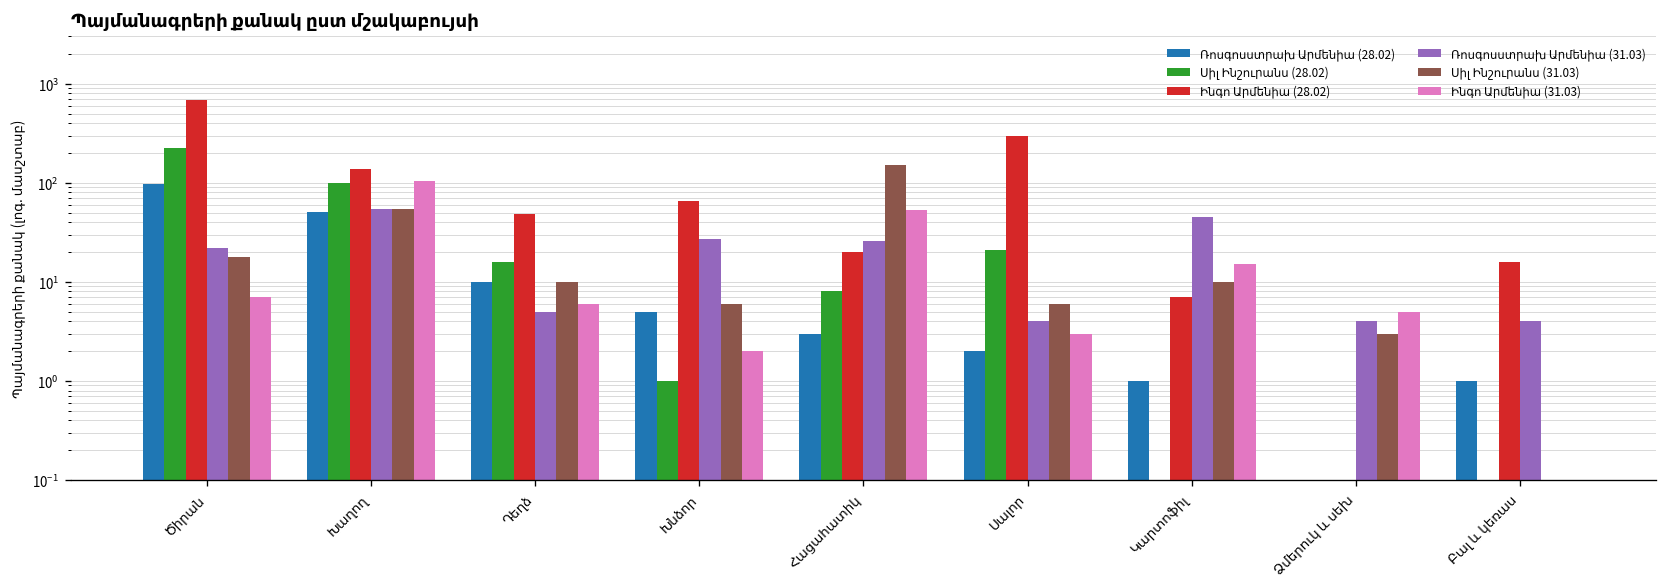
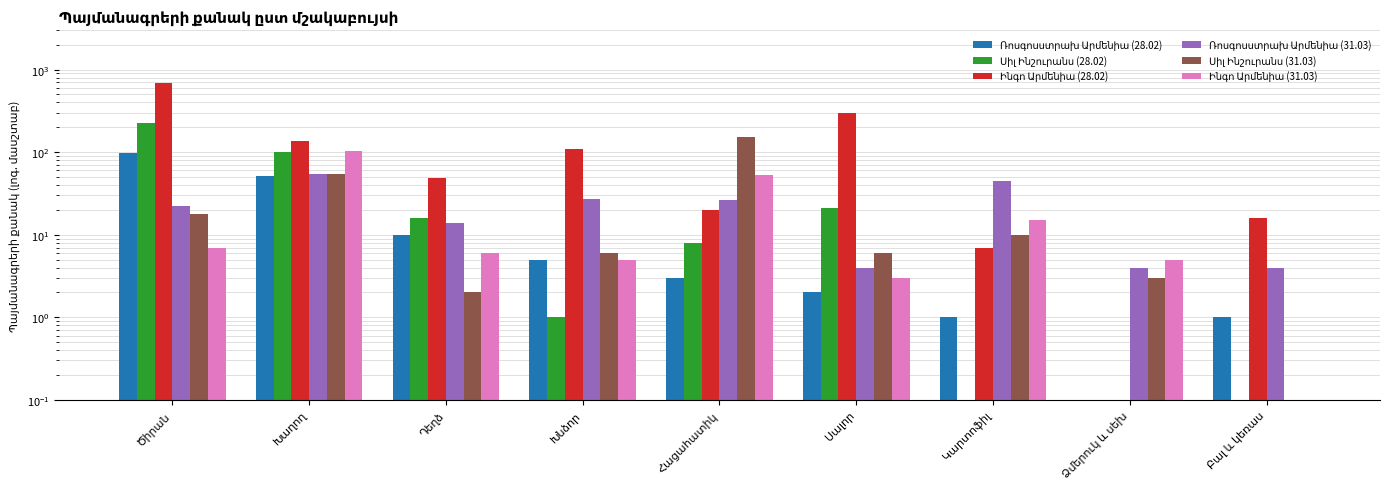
  {
    "Ռոսգոսստրախ Արմենիա (28.02)": {
      "Ծիրան": 100,
      "Խաղող": 50,
      "Դեղձ": 10,
      "Խնձոր": 5,
      "Հացահատիկ": 3,
      "Սալոր": 2,
      "Կարտոֆիլ": 1,
      "Ձմերուկ և սեխ": 0.10,
      "Բալ և կեռաս": 1
    },
    "Սիլ Ինշուրանս (28.02)": {
      "Ծիրան": 230,
      "Խաղող": 100,
      "Դեղձ": 16,
      "Խնձոր": 1,
      "Հացահատիկ": 8,
      "Սալոր": 21,
      "Կարտոֆիլ": 0.10,
      "Ձմերուկ և սեխ": 0.10,
      "Բալ և կեռաս": 0.10
    },
    "Ինգո Արմենիա (28.02)": {
      "Ծիրան": 700,
      "Խաղող": 140,
      "Դեղձ": 50,
-     "Խնձոր": 70,
+     "Խնձոր": 110,
      "Հացահատիկ": 20,
      "Սալոր": 300,
      "Կարտոֆիլ": 7,
      "Ձմերուկ և սեխ": 0.10,
      "Բալ և կեռաս": 16
    },
    "Ռոսգոսստրախ Արմենիա (31.03)": {
      "Ծիրան": 22,
      "Խաղող": 50,
-     "Դեղձ": 5,
+     "Դեղձ": 14,
      "Խնձոր": 27,
      "Հացահատիկ": 26,
      "Սալոր": 4,
      "Կարտոֆիլ": 50,
      "Ձմերուկ և սեխ": 4,
      "Բալ և կեռաս": 4
    },
    "Սիլ Ինշուրանս (31.03)": {
      "Ծիրան": 18,
      "Խաղող": 50,
-     "Դեղձ": 10,
+     "Դեղձ": 2,
      "Խնձոր": 6,
      "Հացահատիկ": 150,
      "Սալոր": 6,
      "Կարտոֆիլ": 10,
      "Ձմերուկ և սեխ": 3,
      "Բալ և կեռաս": 0.10
    },
    "Ինգո Արմենիա (31.03)": {
      "Ծիրան": 7,
      "Խաղող": 100,
      "Դեղձ": 6,
-     "Խնձոր": 2,
+     "Խնձոր": 5,
      "Հացահատիկ": 50,
      "Սալոր": 3,
      "Կարտոֆիլ": 15,
      "Ձմերուկ և սեխ": 5,
      "Բալ և կեռաս": 0.10
    }
  }
